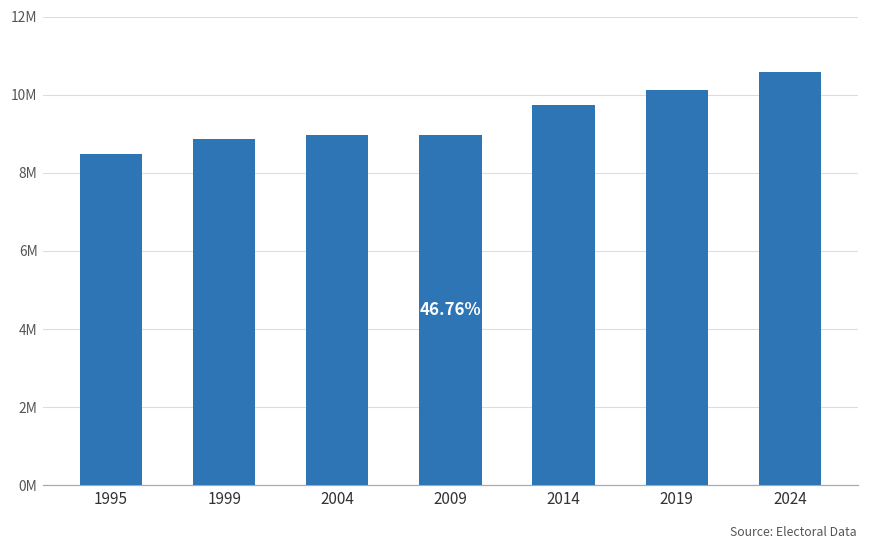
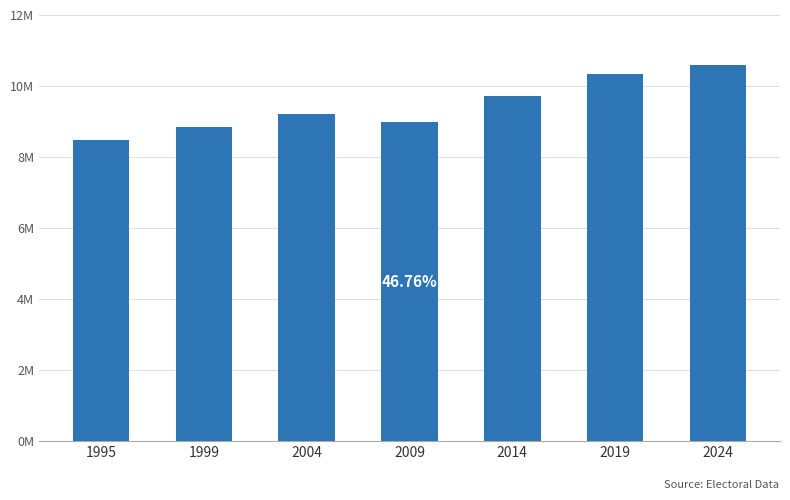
  {
    "1995": 8500000,
    "1999": 8900000,
-   "2004": 9000000,
+   "2004": 9200000,
    "2014": 9700000,
-   "2019": 10100000,
+   "2019": 10400000,
    "2024": 10600000
  }
